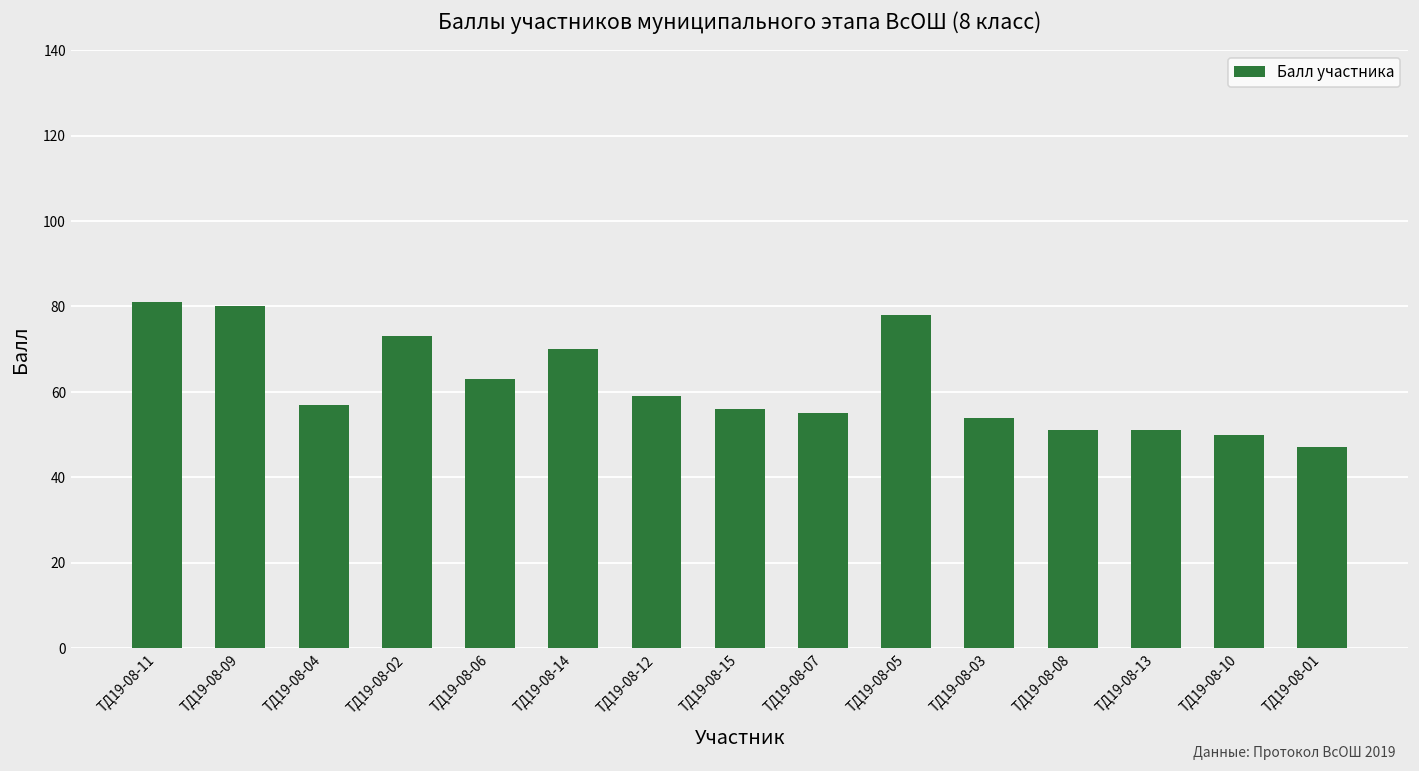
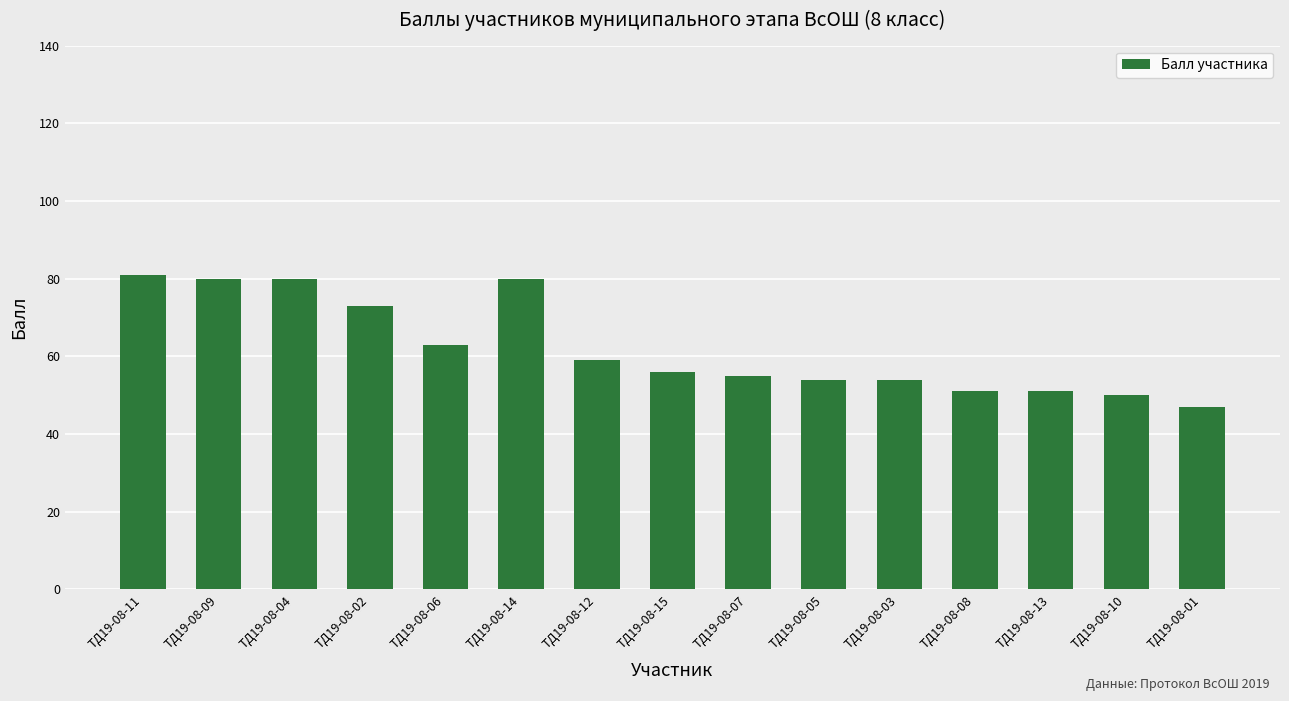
  {
    "ТД19-08-11": 81,
    "ТД19-08-09": 80,
-   "ТД19-08-04": 57,
+   "ТД19-08-04": 80,
    "ТД19-08-02": 73,
    "ТД19-08-06": 63,
-   "ТД19-08-14": 70,
+   "ТД19-08-14": 80,
    "ТД19-08-12": 59,
    "ТД19-08-15": 56,
    "ТД19-08-07": 55,
-   "ТД19-08-05": 78,
+   "ТД19-08-05": 54,
    "ТД19-08-03": 54,
    "ТД19-08-08": 51,
    "ТД19-08-13": 51,
    "ТД19-08-10": 50,
    "ТД19-08-01": 47
  }
